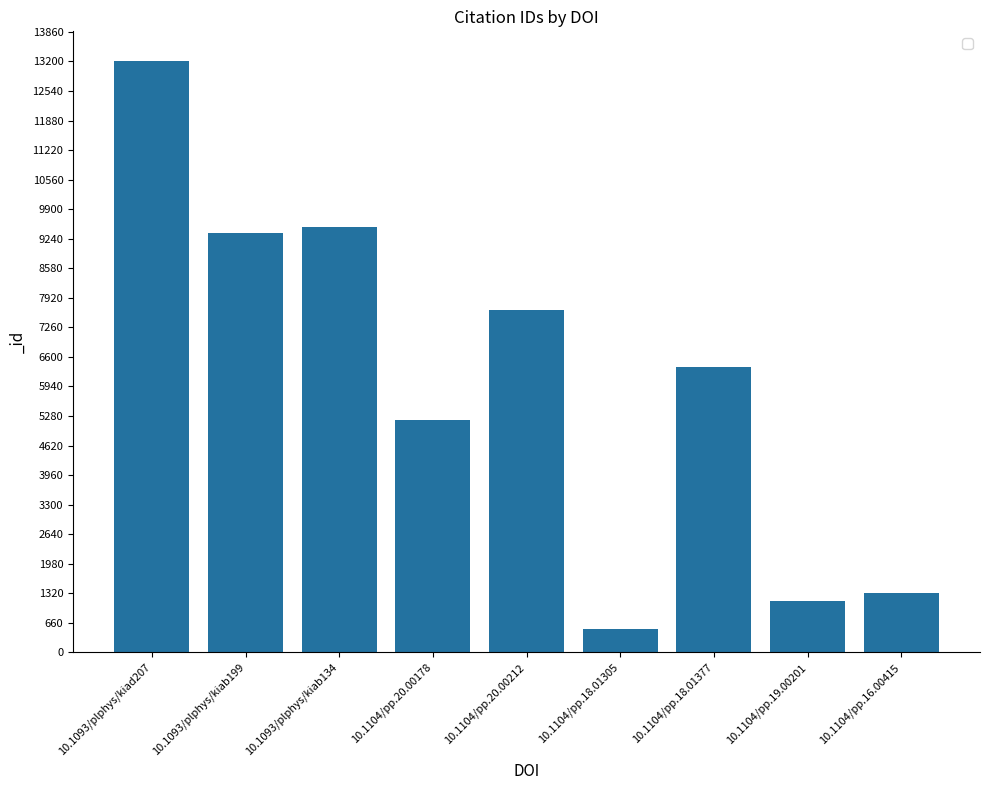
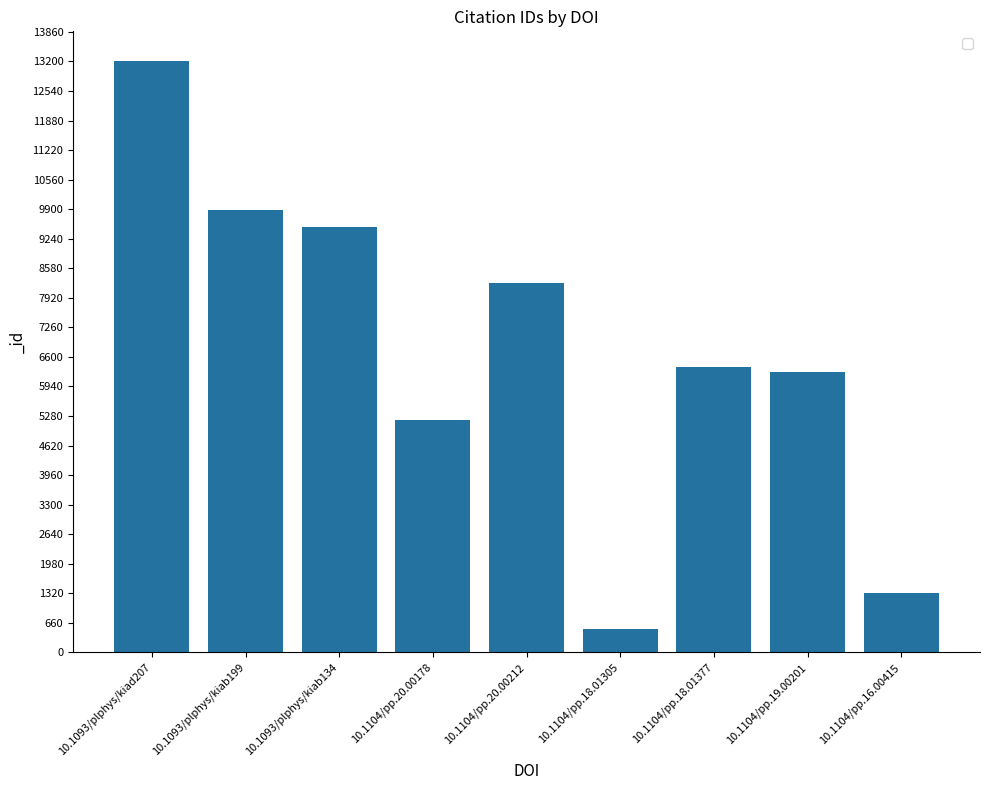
  {
    "10.1093/plphys/kiad207": 13200,
-   "10.1093/plphys/kiab199": 9400,
+   "10.1093/plphys/kiab199": 9900,
    "10.1093/plphys/kiab134": 9500,
    "10.1104/pp.20.00178": 5200,
-   "10.1104/pp.20.00212": 7600,
+   "10.1104/pp.20.00212": 8200,
    "10.1104/pp.18.01305": 500,
    "10.1104/pp.18.01377": 6400,
-   "10.1104/pp.19.00201": 1100,
+   "10.1104/pp.19.00201": 6300,
    "10.1104/pp.16.00415": 1300
  }
